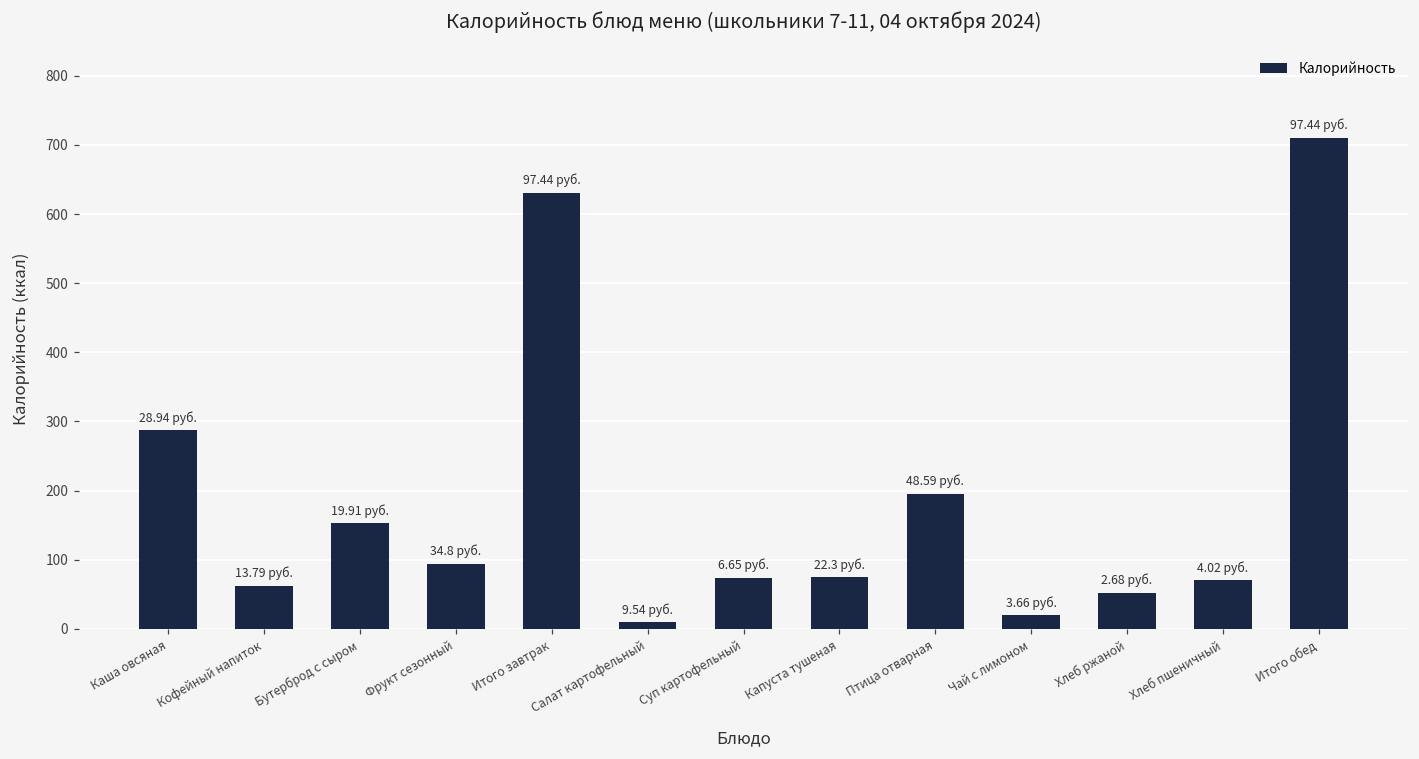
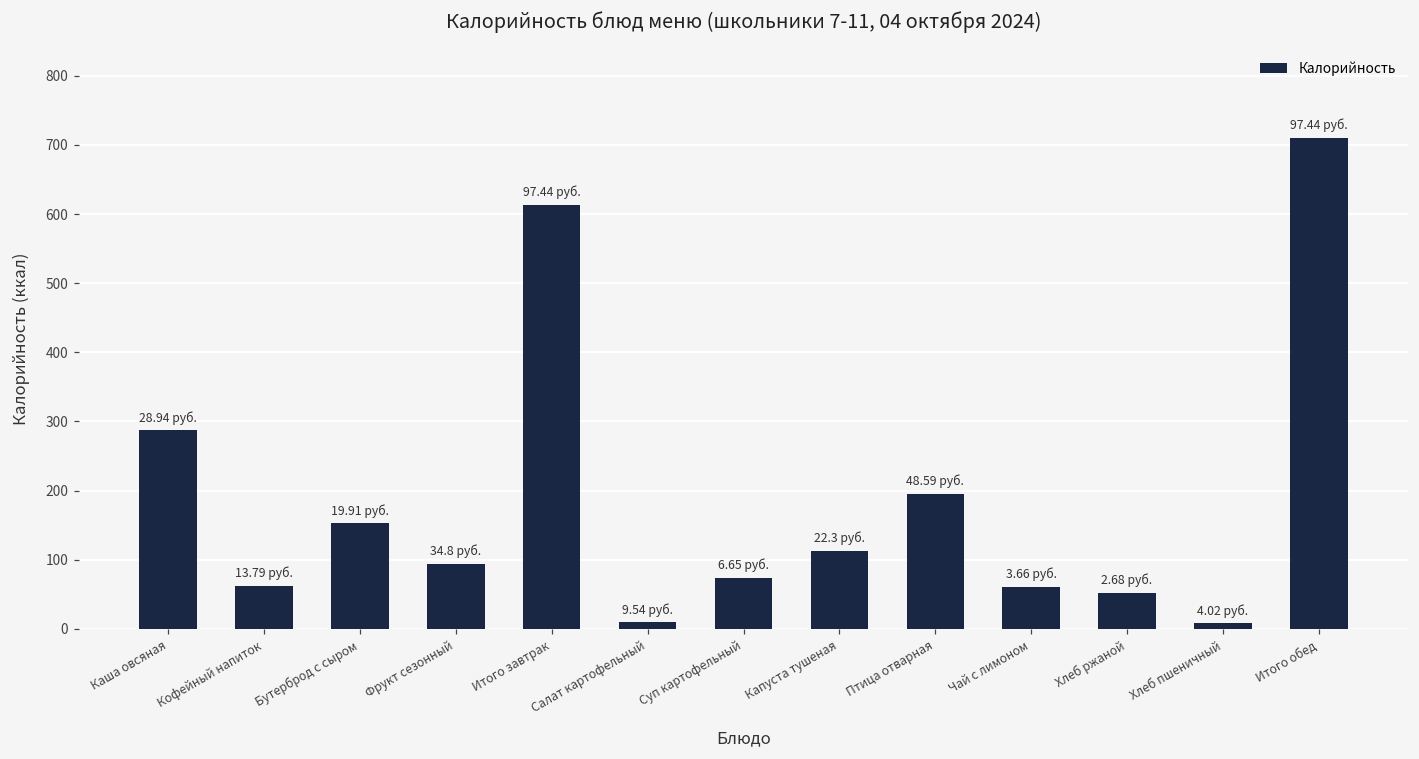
  {
-   "Итого завтрак": 630,
-   "Капуста тушеная": 70,
-   "Чай с лимоном": 20,
-   "Хлеб пшеничный": 70
+   "Итого завтрак": 610,
+   "Капуста тушеная": 110,
+   "Чай с лимоном": 60,
+   "Хлеб пшеничный": 10
  }
